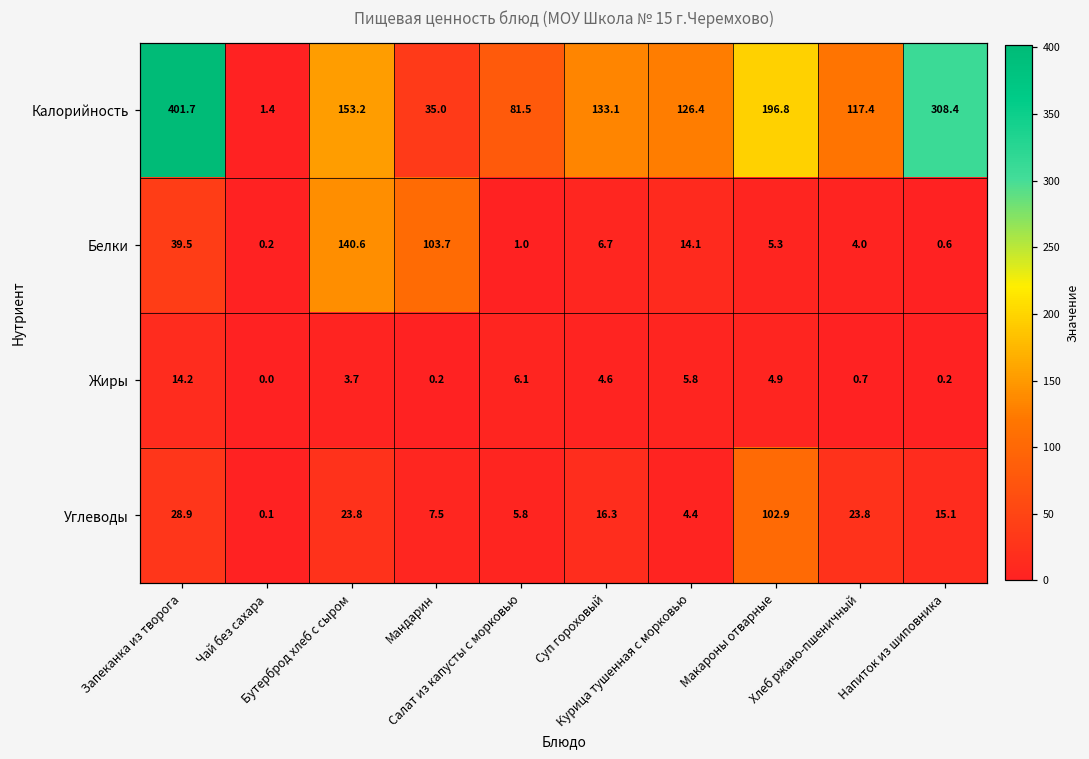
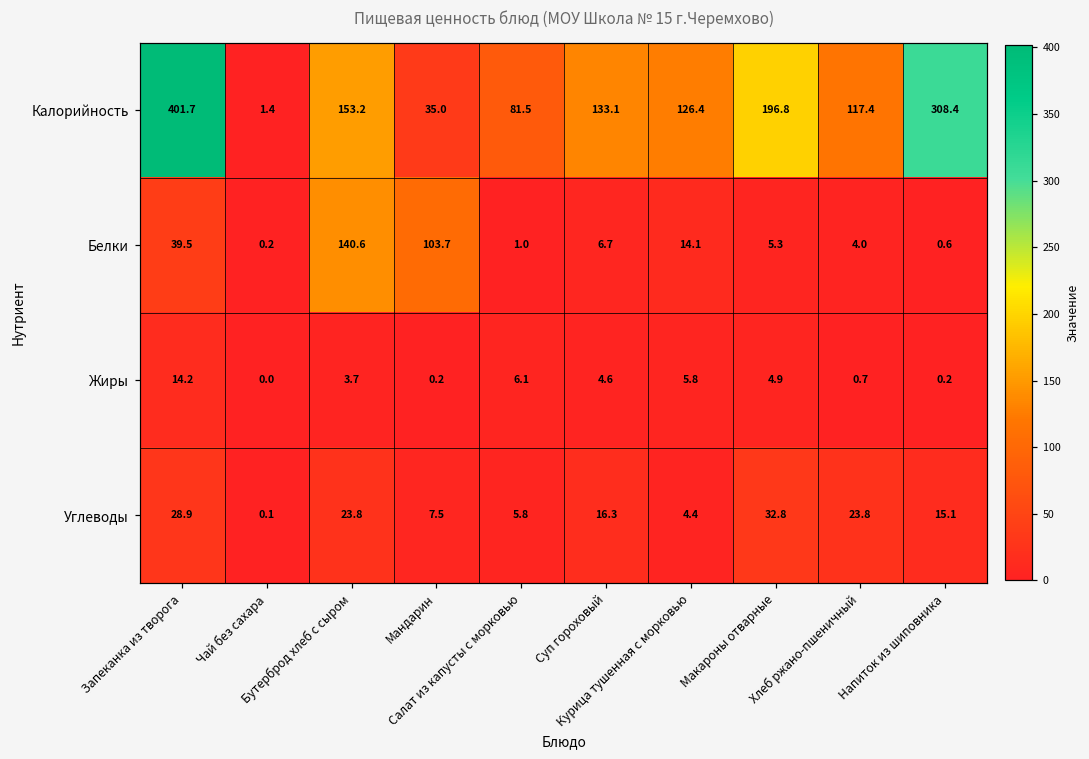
  {
    "Калорийность": {
      "Запеканка из творога": 401.7,
      "Чай без сахара": 1.4,
      "Бутерброд хлеб с сыром": 153.2,
      "Мандарин": 35.0,
      "Салат из капусты с морковью": 81.5,
      "Суп гороховый": 133.1,
      "Курица тушенная с морковью": 126.4,
      "Макароны отварные": 196.8,
      "Хлеб ржано-пшеничный": 117.4,
      "Напиток из шиповника": 308.4
    },
    "Белки": {
      "Запеканка из творога": 39.5,
      "Чай без сахара": 0.2,
      "Бутерброд хлеб с сыром": 140.6,
      "Мандарин": 103.7,
      "Салат из капусты с морковью": 1.0,
      "Суп гороховый": 6.7,
      "Курица тушенная с морковью": 14.1,
      "Макароны отварные": 5.3,
      "Хлеб ржано-пшеничный": 4.0,
      "Напиток из шиповника": 0.6
    },
    "Жиры": {
      "Запеканка из творога": 14.2,
      "Чай без сахара": 0.0,
      "Бутерброд хлеб с сыром": 3.7,
      "Мандарин": 0.2,
      "Салат из капусты с морковью": 6.1,
      "Суп гороховый": 4.6,
      "Курица тушенная с морковью": 5.8,
      "Макароны отварные": 4.9,
      "Хлеб ржано-пшеничный": 0.7,
      "Напиток из шиповника": 0.2
    },
    "Углеводы": {
      "Запеканка из творога": 28.9,
      "Чай без сахара": 0.1,
      "Бутерброд хлеб с сыром": 23.8,
      "Мандарин": 7.5,
      "Салат из капусты с морковью": 5.8,
      "Суп гороховый": 16.3,
      "Курица тушенная с морковью": 4.4,
-     "Макароны отварные": 102.9,
+     "Макароны отварные": 32.8,
      "Хлеб ржано-пшеничный": 23.8,
      "Напиток из шиповника": 15.1
    }
  }
